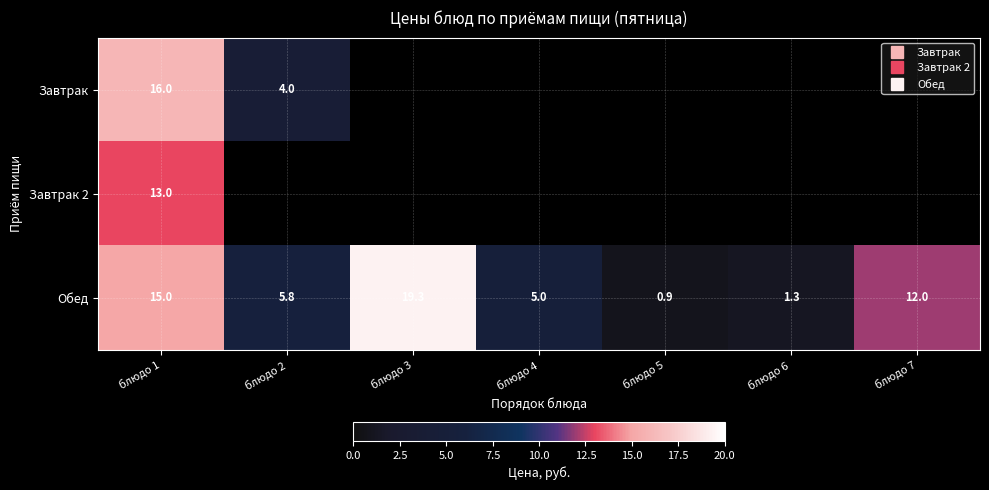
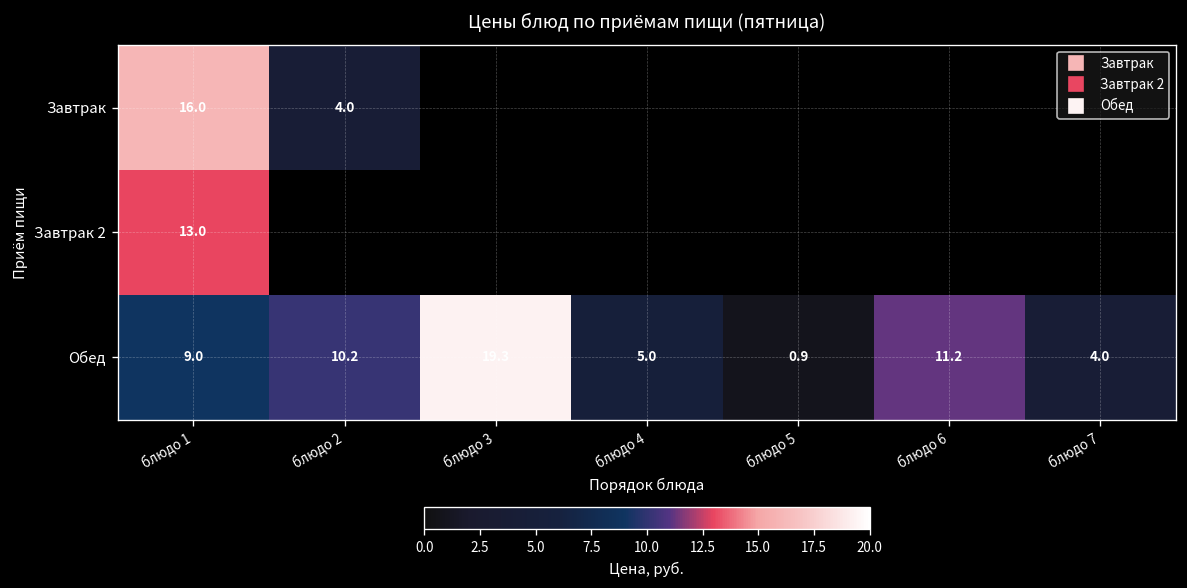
  {
    "Завтрак": {
      "блюдо 1": 16.0,
      "блюдо 2": 4.0
    },
    "Завтрак 2": {
      "блюдо 1": 13.0
    },
    "Обед": {
-     "блюдо 1": 15.0,
-     "блюдо 2": 5.8,
+     "блюдо 1": 9.0,
+     "блюдо 2": 10.2,
      "блюдо 4": 5.0,
      "блюдо 5": 0.9,
-     "блюдо 6": 1.3,
-     "блюдо 7": 12.0
+     "блюдо 6": 11.2,
+     "блюдо 7": 4.0
    }
  }
